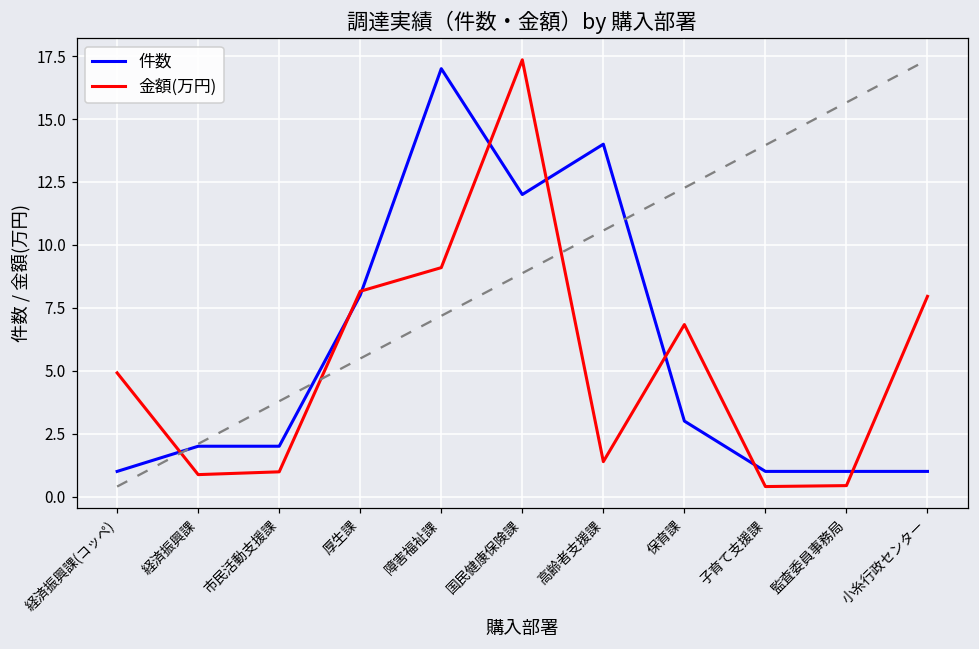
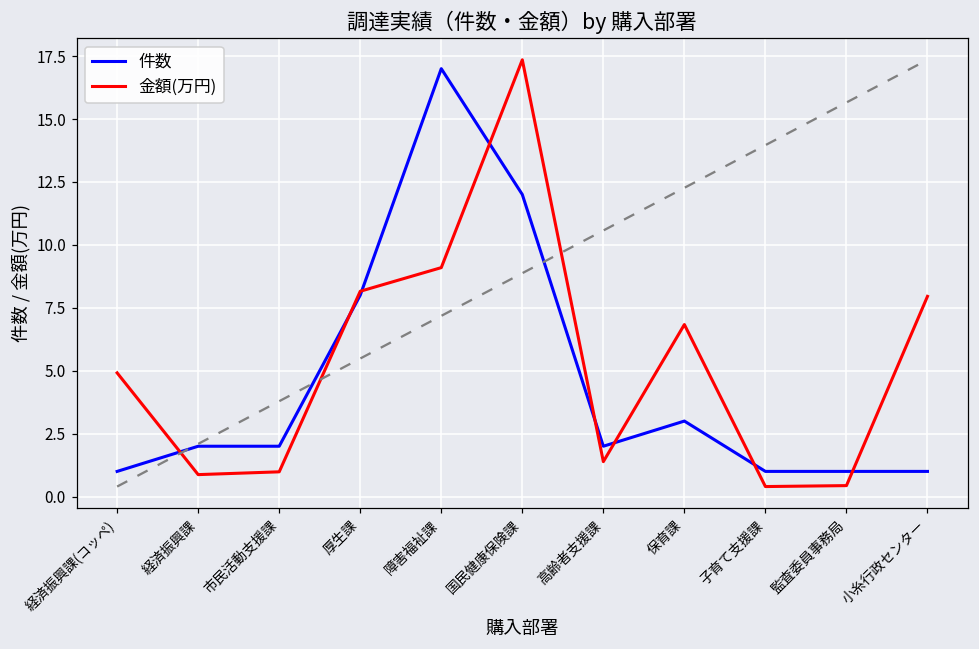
  {
    "件数": {
      "経済振興課(コッペ)": 1,
      "経済振興課": 2,
      "市民活動支援課": 2,
      "厚生課": 8,
      "障害福祉課": 17,
      "国民健康保険課": 12,
-     "高齢者支援課": 14,
+     "高齢者支援課": 2,
      "保育課": 3,
      "子育て支援課": 1,
      "監査委員事務局": 1,
      "小糸行政センター": 1
    },
    "金額(万円)": {
      "経済振興課(コッペ)": 5,
      "経済振興課": 0.9,
      "市民活動支援課": 1,
      "厚生課": 8.2,
      "障害福祉課": 9,
      "国民健康保険課": 17.4,
      "高齢者支援課": 1.4,
      "保育課": 6.8,
      "子育て支援課": 0.4,
      "監査委員事務局": 0.4,
      "小糸行政センター": 8
    }
  }
